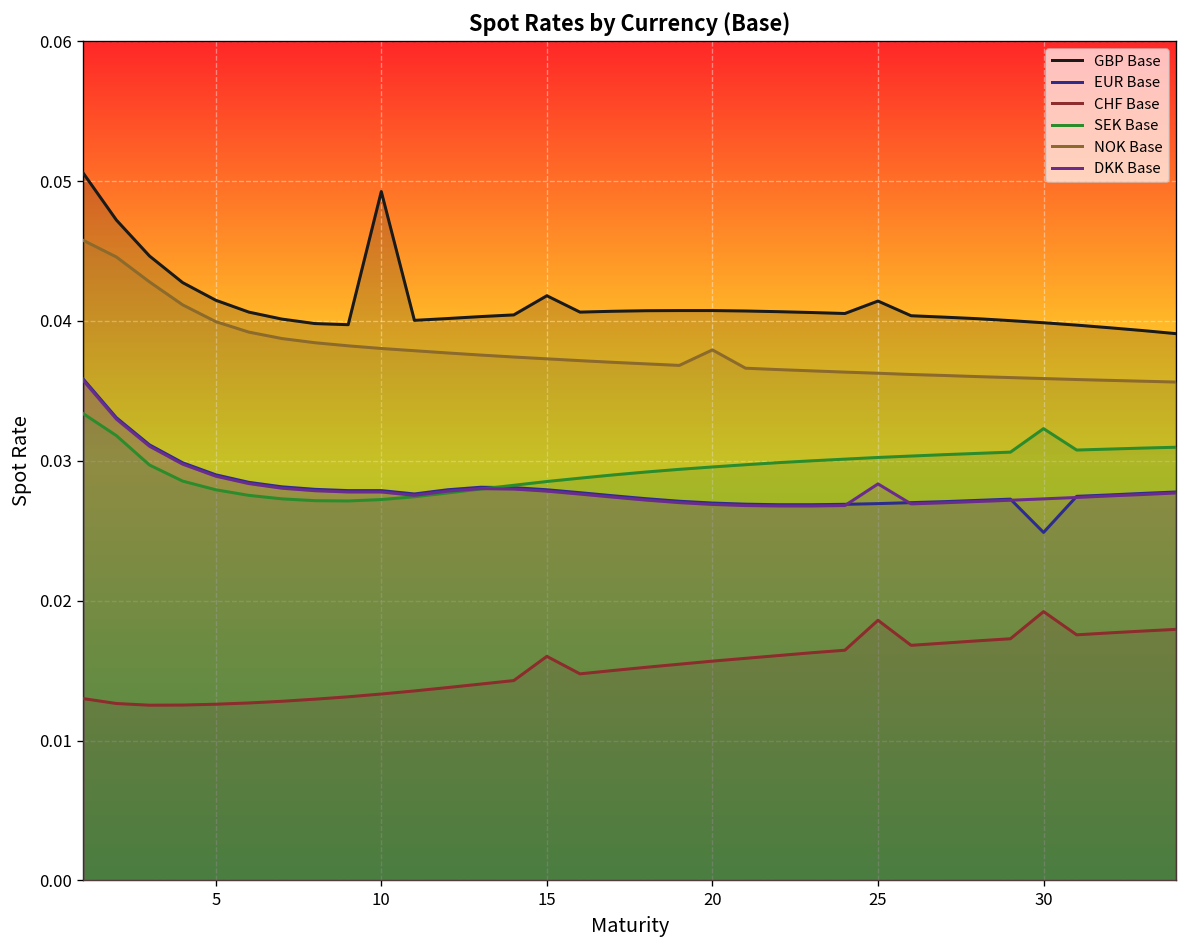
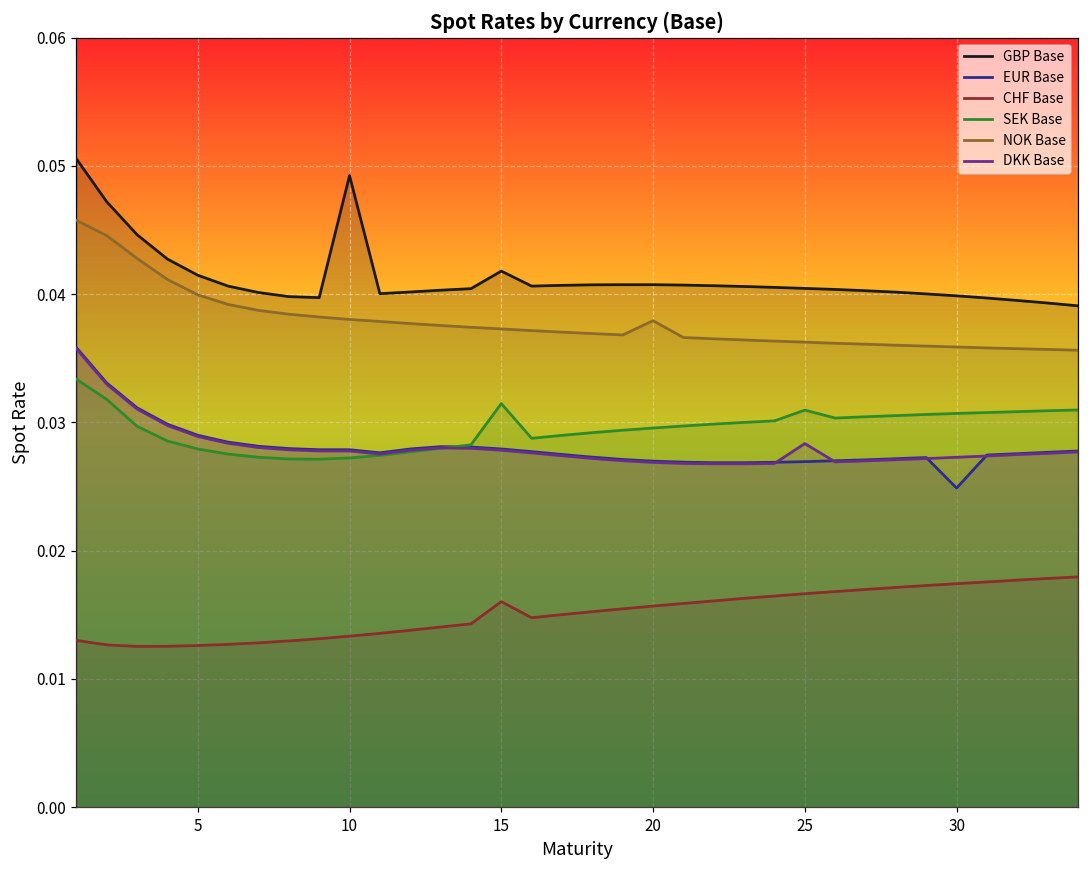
  {
    "GBP Base": {
      "5": 0.0415,
      "10": 0.0493,
      "15": 0.0418,
      "20": 0.0407,
-     "25": 0.0414,
+     "25": 0.0405,
      "30": 0.0399
    },
    "EUR Base": {
      "25": 0.0269,
      "30": 0.0249
    },
    "CHF Base": {
      "5": 0.0126,
      "10": 0.0133,
      "15": 0.0160,
      "20": 0.0157,
-     "25": 0.0186,
-     "30": 0.0192
+     "25": 0.0166,
+     "30": 0.0174
    },
    "SEK Base": {
      "5": 0.0279,
      "10": 0.0272,
-     "15": 0.0285,
+     "15": 0.0315,
      "20": 0.0296,
-     "25": 0.0302,
-     "30": 0.0323
+     "25": 0.0310,
+     "30": 0.0307
    },
    "NOK Base": {
      "5": 0.0400,
      "10": 0.0380,
      "15": 0.0373,
      "20": 0.0379,
      "25": 0.0363,
      "30": 0.0359
    },
    "DKK Base": {
      "25": 0.0284,
      "30": 0.0273
    }
  }
